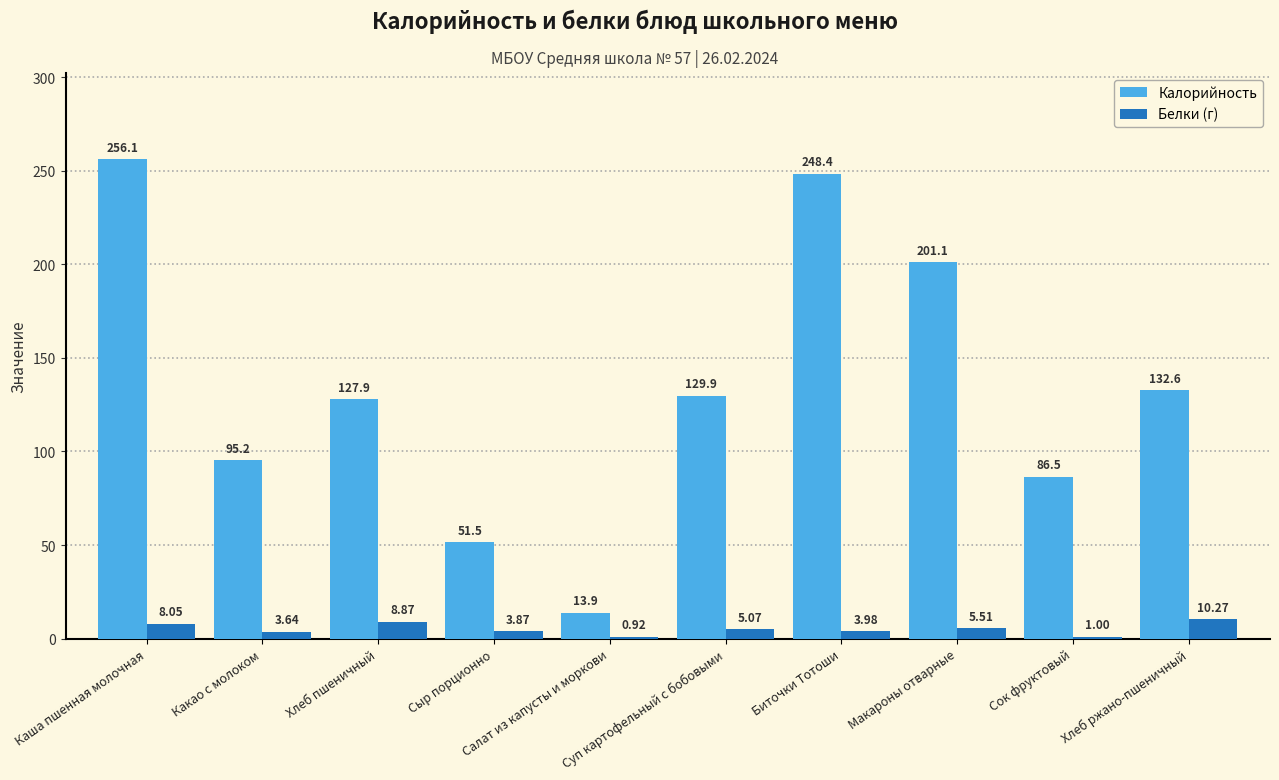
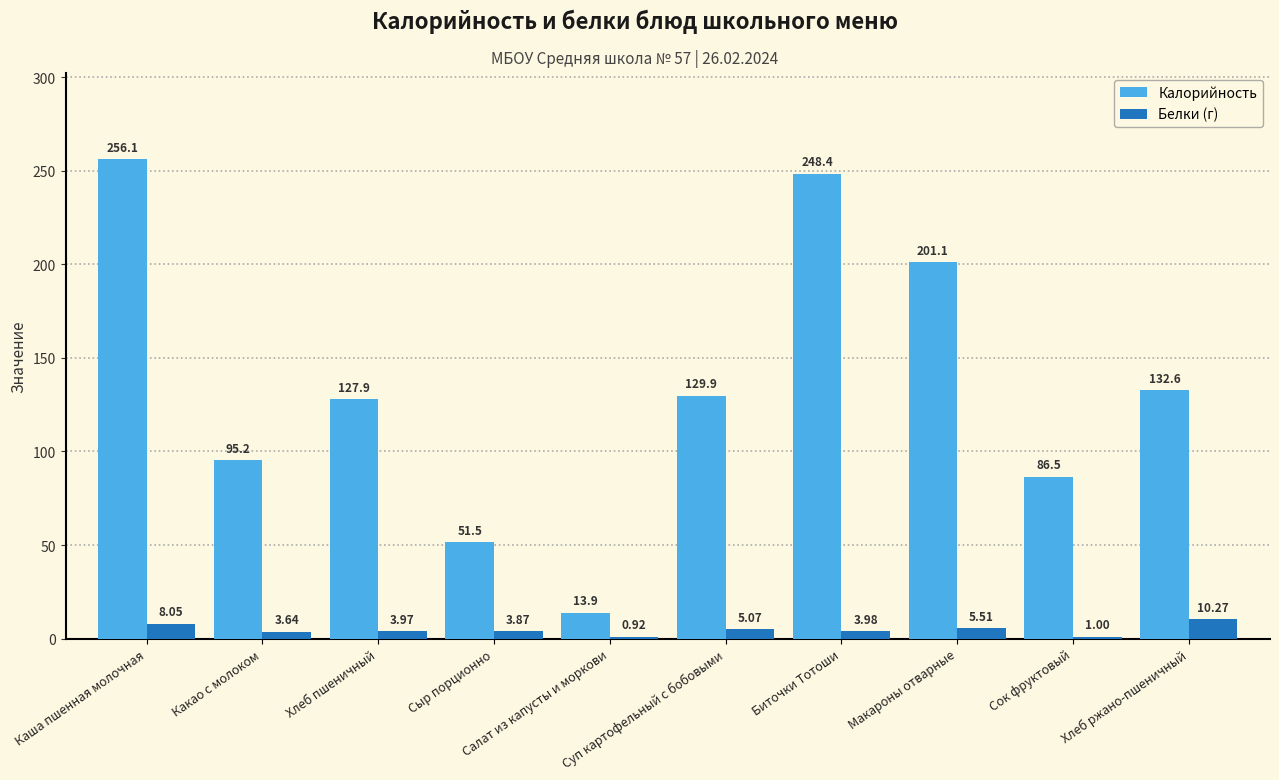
  {
    "Калорийность": {
      "Каша пшенная молочная": 256.1,
      "Какао с молоком": 95.2,
      "Хлеб пшеничный": 127.9,
      "Сыр порционно": 51.5,
      "Салат из капусты и моркови": 13.9,
      "Суп картофельный с бобовыми": 129.9,
      "Биточки Тотоши": 248.4,
      "Макароны отварные": 201.1,
      "Сок фруктовый": 86.5,
      "Хлеб ржано-пшеничный": 132.6
    },
    "Белки (г)": {
      "Каша пшенная молочная": 8.05,
      "Какао с молоком": 3.64,
-     "Хлеб пшеничный": 8.87,
+     "Хлеб пшеничный": 3.97,
      "Сыр порционно": 3.87,
      "Салат из капусты и моркови": 0.92,
      "Суп картофельный с бобовыми": 5.07,
      "Биточки Тотоши": 3.98,
      "Макароны отварные": 5.51,
      "Сок фруктовый": 1.00,
      "Хлеб ржано-пшеничный": 10.27
    }
  }
